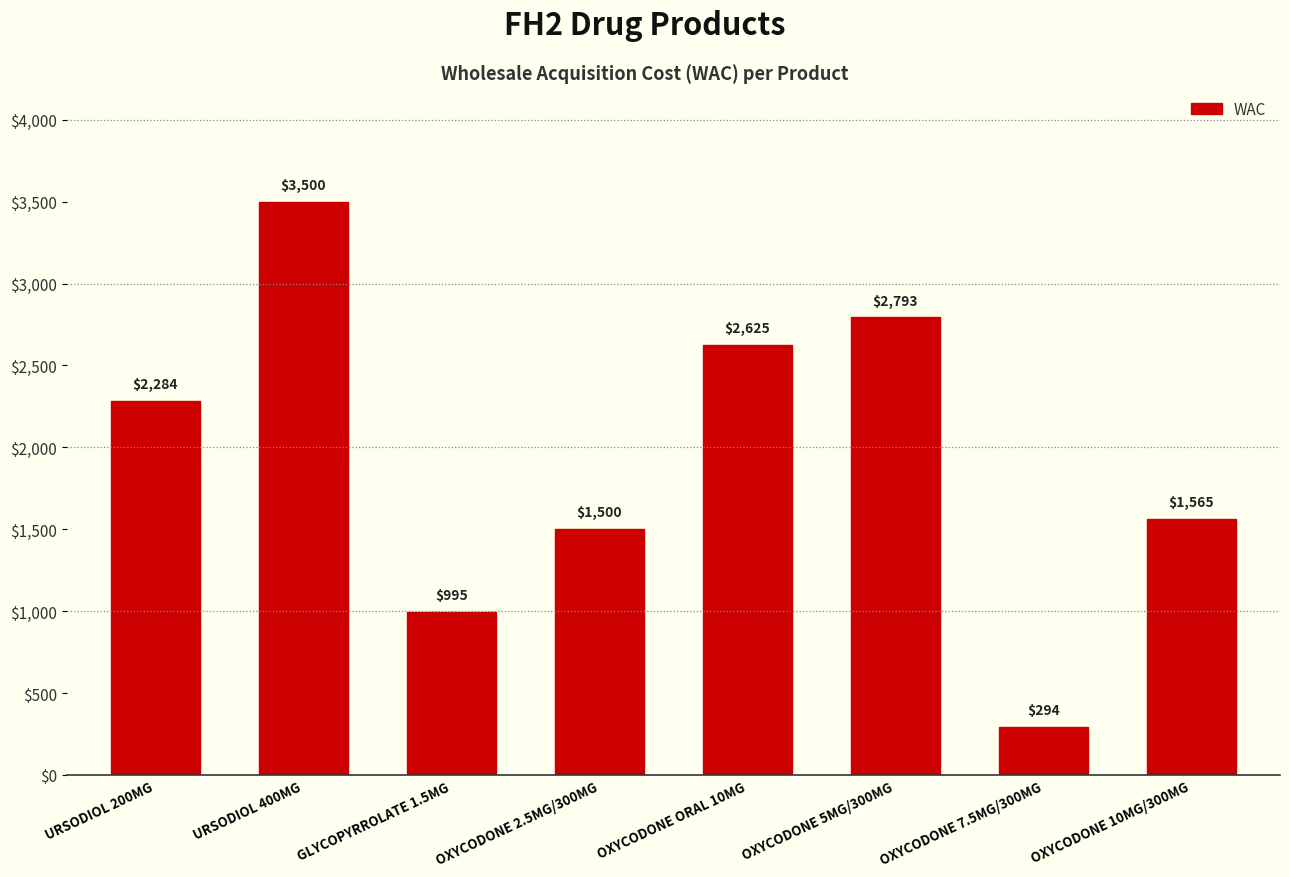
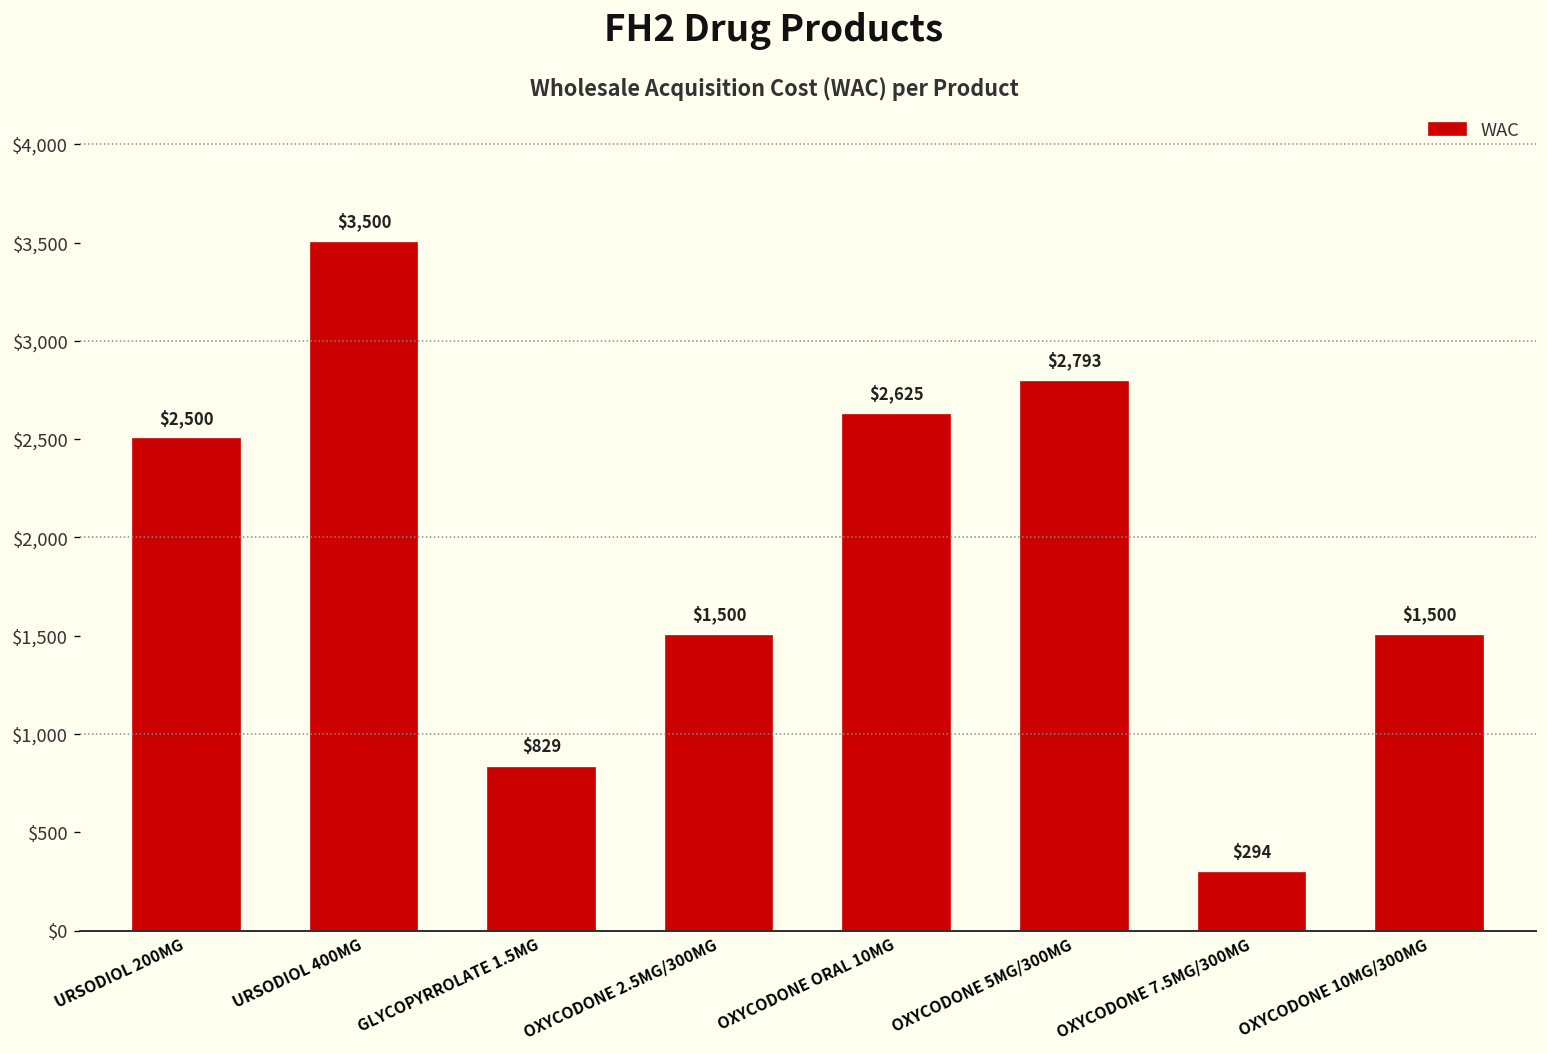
  {
-   "URSODIOL 200MG": "$2,284",
+   "URSODIOL 200MG": "$2,500",
    "URSODIOL 400MG": "$3,500",
-   "GLYCOPYRROLATE 1.5MG": "$995",
+   "GLYCOPYRROLATE 1.5MG": "$829",
    "OXYCODONE 2.5MG/300MG": "$1,500",
    "OXYCODONE ORAL 10MG": "$2,625",
    "OXYCODONE 5MG/300MG": "$2,793",
    "OXYCODONE 7.5MG/300MG": "$294",
-   "OXYCODONE 10MG/300MG": "$1,565"
+   "OXYCODONE 10MG/300MG": "$1,500"
  }
